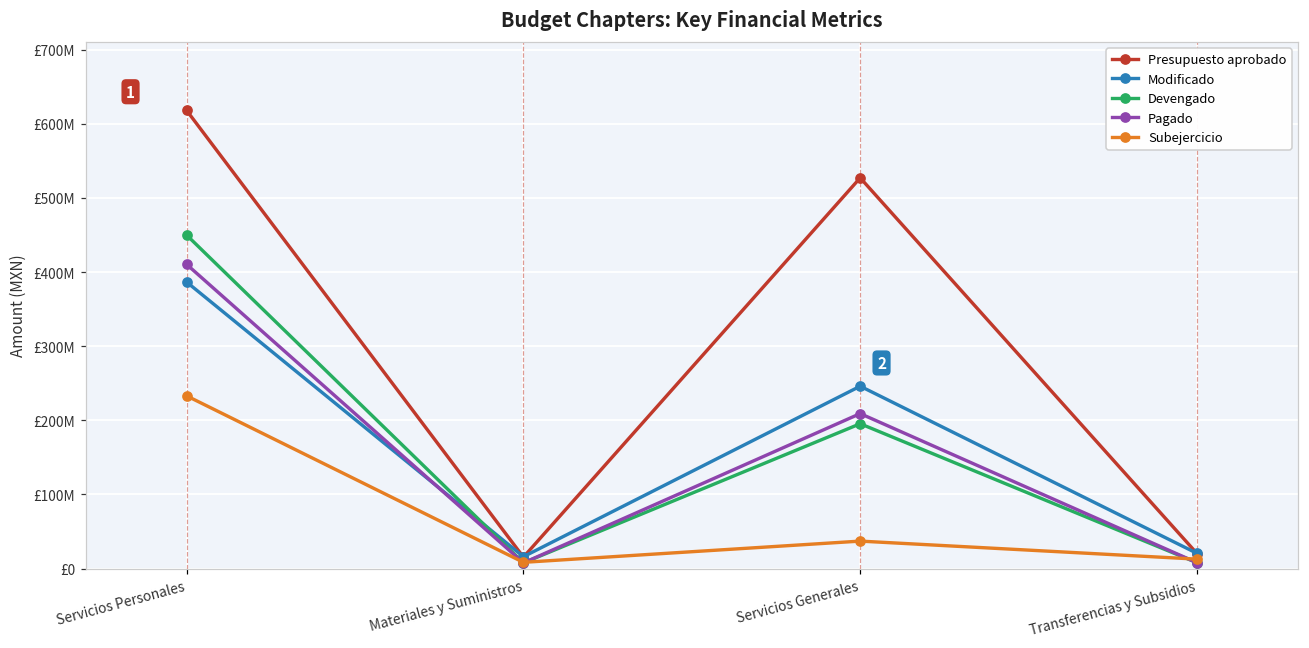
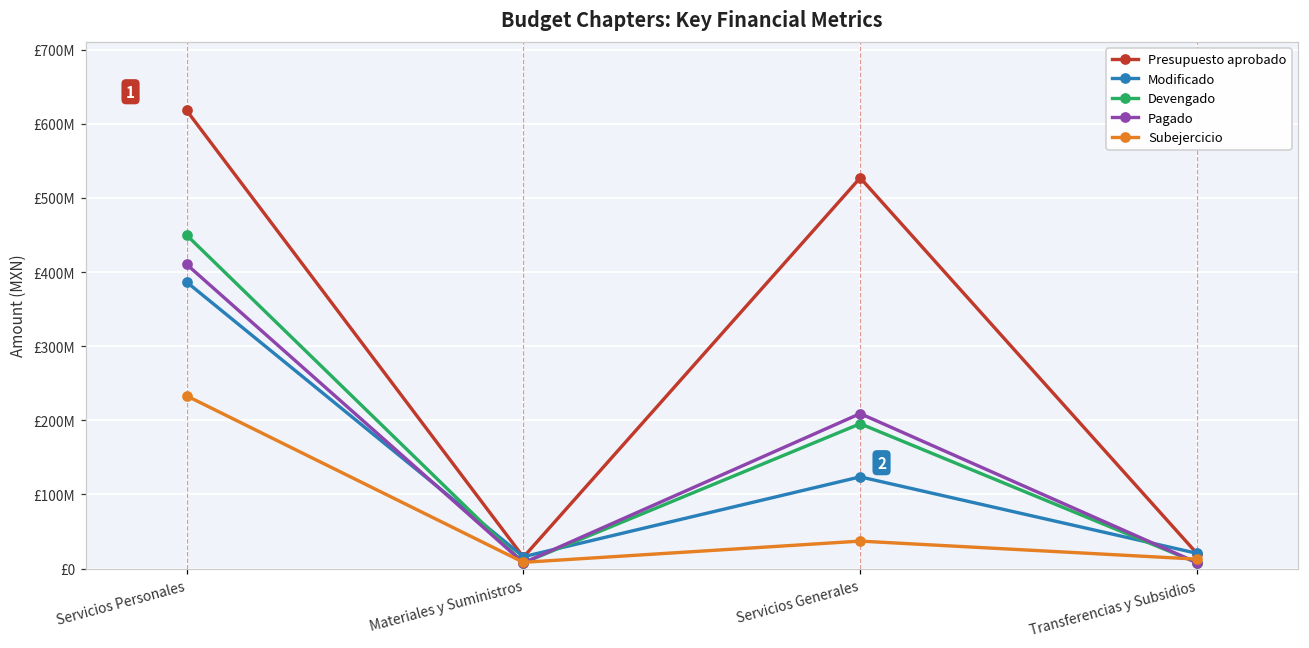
  {
    "Presupuesto aprobado": {
      "Servicios Personales": "£620000000",
      "Servicios Generales": "£530000000"
    },
    "Modificado": {
      "Servicios Personales": "£390000000",
-     "Servicios Generales": "£250000000"
+     "Servicios Generales": "£120000000"
    },
    "Devengado": {
      "Servicios Personales": "£450000000",
      "Servicios Generales": "£200000000"
    },
    "Pagado": {
      "Servicios Personales": "£410000000",
      "Servicios Generales": "£210000000"
    },
    "Subejercicio": {
      "Servicios Personales": "£230000000",
      "Servicios Generales": "£40000000",
      "Transferencias y Subsidios": "£10000000"
    }
  }
